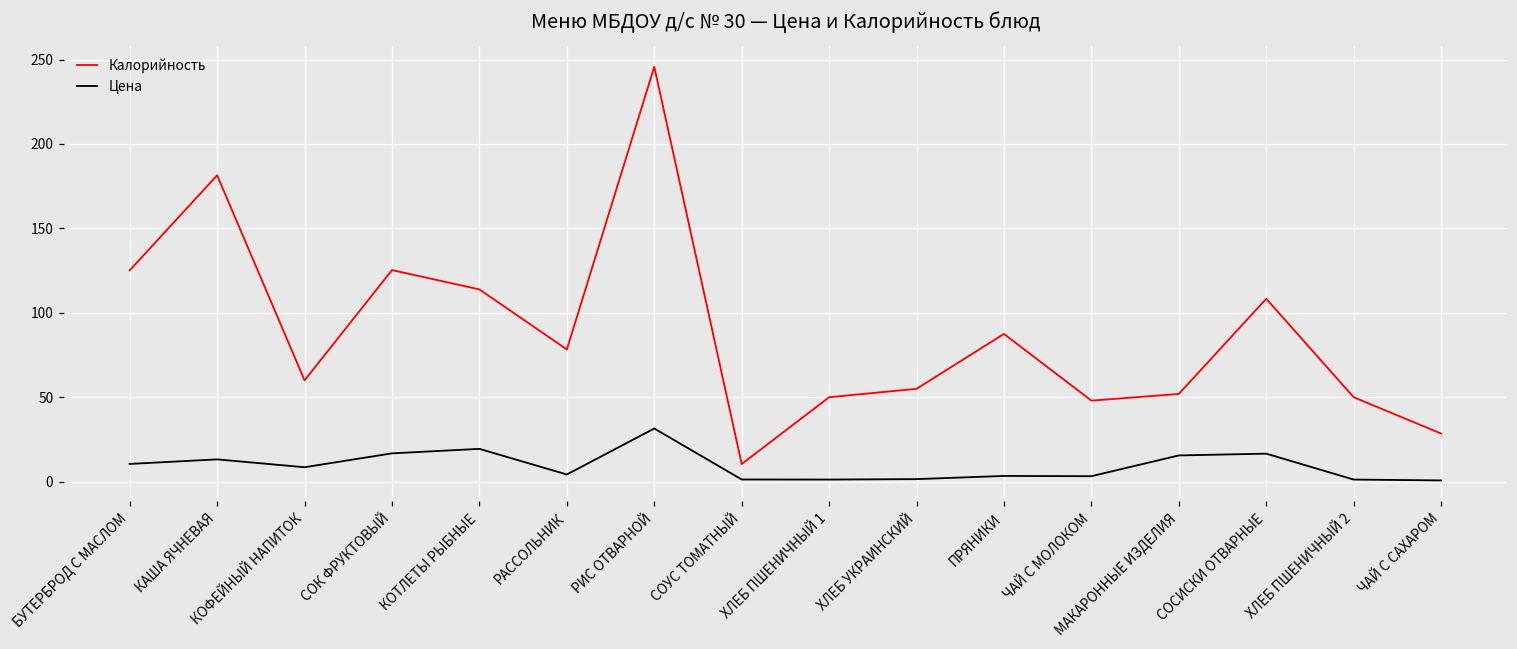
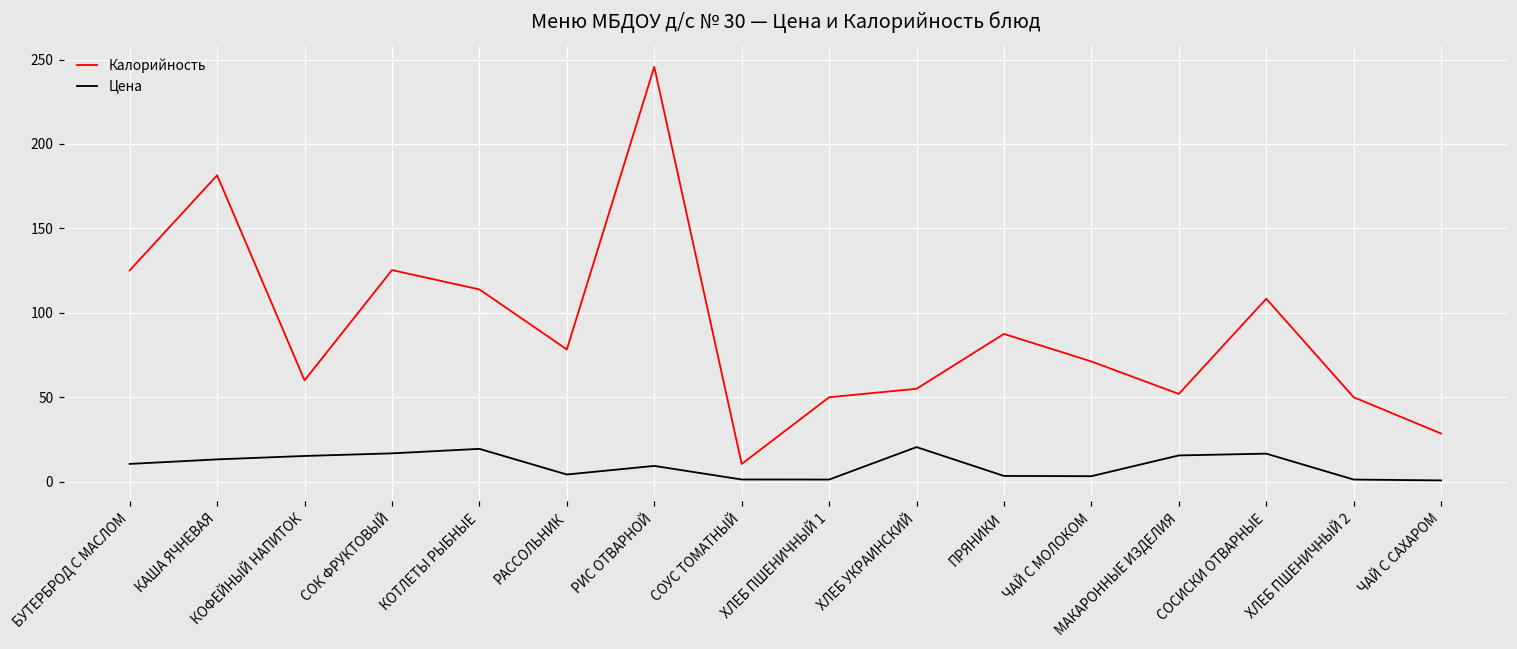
  {
    "Калорийность": {
      "БУТЕРБРОД С МАСЛОМ": 125,
      "КАША ЯЧНЕВАЯ": 181,
      "КОФЕЙНЫЙ НАПИТОК": 60,
      "СОК ФРУКТОВЫЙ": 125,
      "КОТЛЕТЫ РЫБНЫЕ": 114,
      "РАССОЛЬНИК": 78,
      "РИС ОТВАРНОЙ": 246,
      "СОУС ТОМАТНЫЙ": 10,
      "ХЛЕБ ПШЕНИЧНЫЙ 1": 50,
      "ХЛЕБ УКРАИНСКИЙ": 55,
      "ПРЯНИКИ": 88,
-     "ЧАЙ С МОЛОКОМ": 48,
+     "ЧАЙ С МОЛОКОМ": 71,
      "МАКАРОННЫЕ ИЗДЕЛИЯ": 52,
      "СОСИСКИ ОТВАРНЫЕ": 108,
      "ХЛЕБ ПШЕНИЧНЫЙ 2": 50,
      "ЧАЙ С САХАРОМ": 29
    },
    "Цена": {
      "БУТЕРБРОД С МАСЛОМ": 11,
      "КАША ЯЧНЕВАЯ": 13,
-     "КОФЕЙНЫЙ НАПИТОК": 9,
+     "КОФЕЙНЫЙ НАПИТОК": 15,
      "СОК ФРУКТОВЫЙ": 17,
      "КОТЛЕТЫ РЫБНЫЕ": 19,
      "РАССОЛЬНИК": 4,
-     "РИС ОТВАРНОЙ": 31,
+     "РИС ОТВАРНОЙ": 9,
      "СОУС ТОМАТНЫЙ": 1,
      "ХЛЕБ ПШЕНИЧНЫЙ 1": 1,
-     "ХЛЕБ УКРАИНСКИЙ": 2,
+     "ХЛЕБ УКРАИНСКИЙ": 20,
      "ПРЯНИКИ": 3,
      "ЧАЙ С МОЛОКОМ": 3,
      "МАКАРОННЫЕ ИЗДЕЛИЯ": 16,
      "СОСИСКИ ОТВАРНЫЕ": 17,
      "ХЛЕБ ПШЕНИЧНЫЙ 2": 1,
      "ЧАЙ С САХАРОМ": 1
    }
  }
